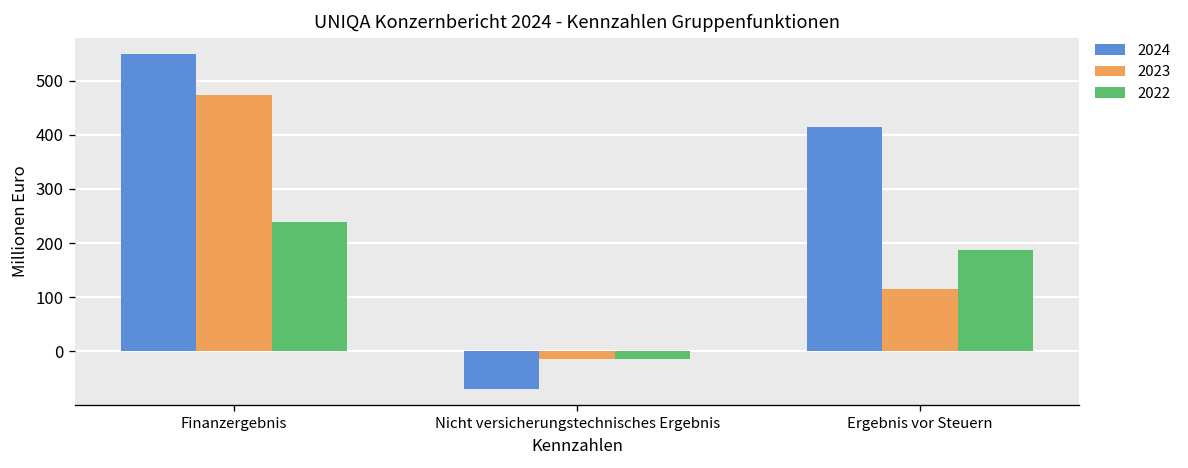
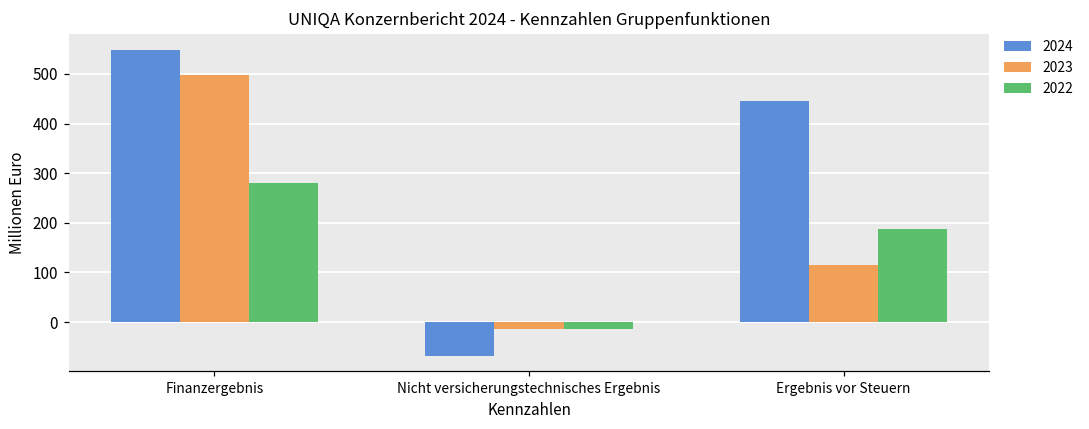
  {
    "2024": {
      "Finanzergebnis": 550,
      "Nicht versicherungstechnisches Ergebnis": -70,
-     "Ergebnis vor Steuern": 410
+     "Ergebnis vor Steuern": 450
    },
    "2023": {
-     "Finanzergebnis": 470,
+     "Finanzergebnis": 500,
      "Nicht versicherungstechnisches Ergebnis": -10,
      "Ergebnis vor Steuern": 120
    },
    "2022": {
-     "Finanzergebnis": 240,
+     "Finanzergebnis": 280,
      "Nicht versicherungstechnisches Ergebnis": -10,
      "Ergebnis vor Steuern": 190
    }
  }
